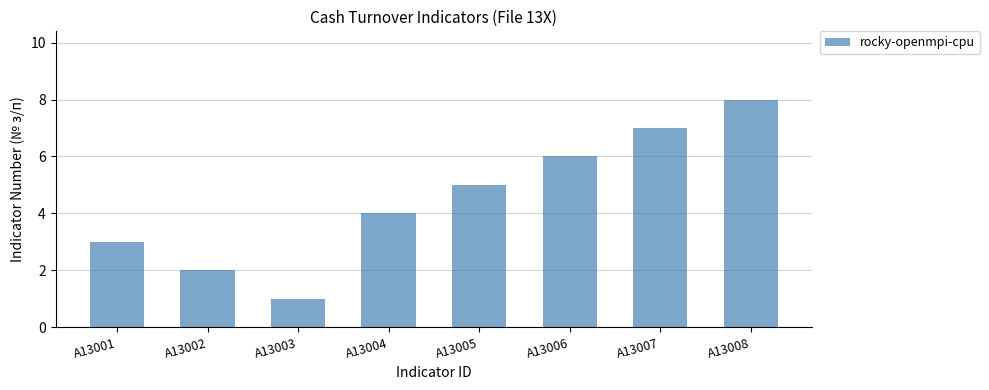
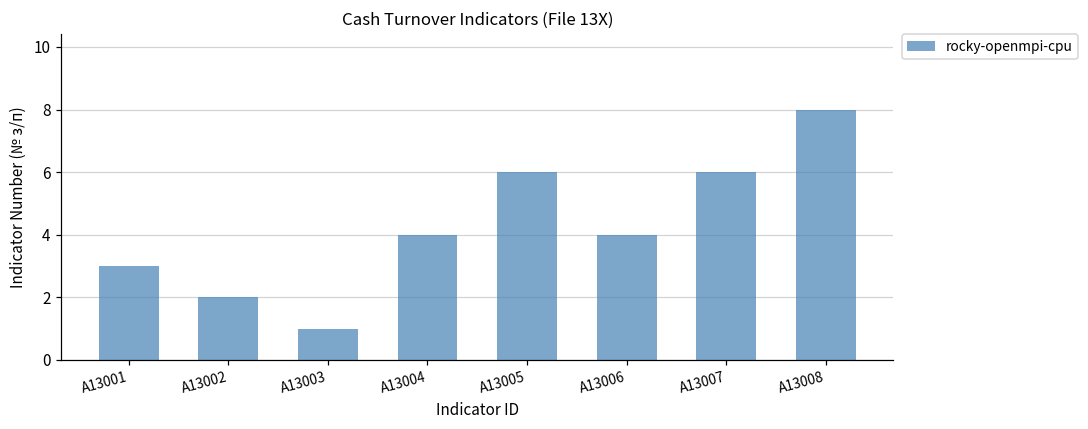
  {
    "A13001": 3,
    "A13002": 2,
    "A13003": 1,
    "A13004": 4,
-   "A13005": 5,
-   "A13006": 6,
-   "A13007": 7,
+   "A13005": 6,
+   "A13006": 4,
+   "A13007": 6,
    "A13008": 8
  }
